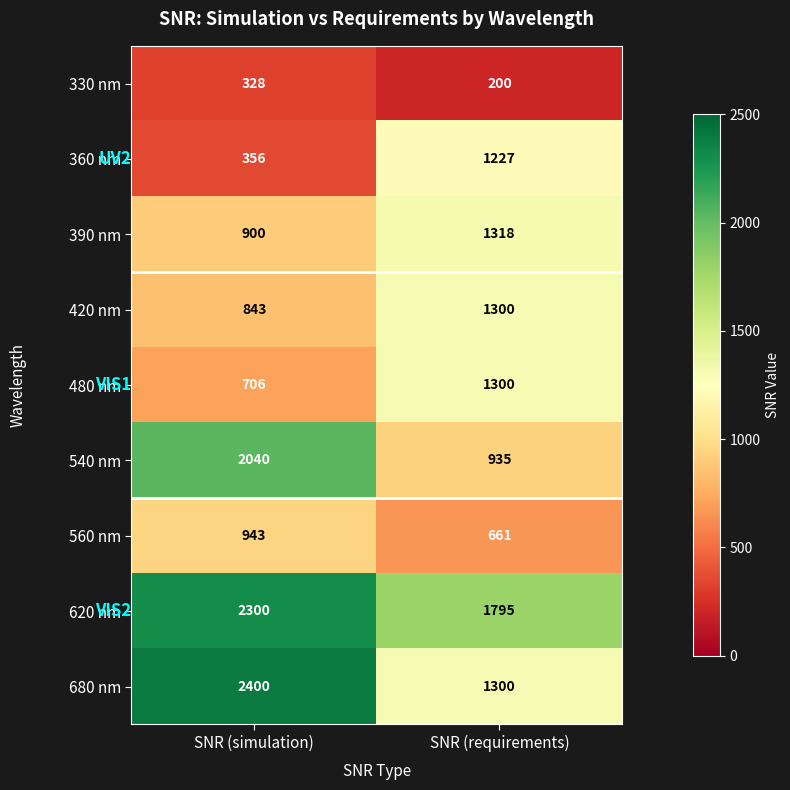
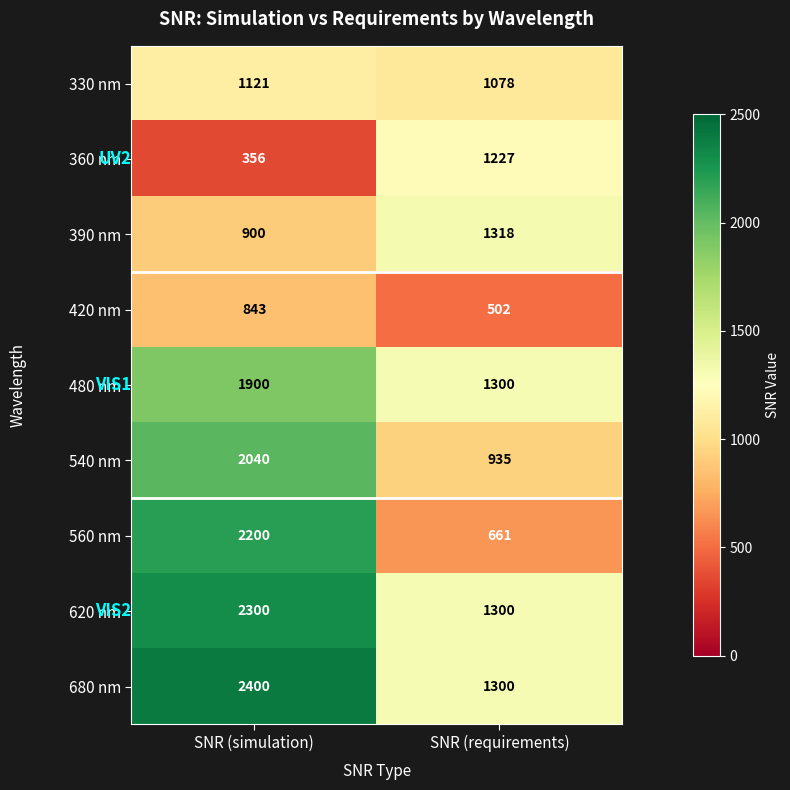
  {
    "330 nm": {
-     "SNR (simulation)": 328,
-     "SNR (requirements)": 200
+     "SNR (simulation)": 1121,
+     "SNR (requirements)": 1078
    },
    "360 nm": {
      "SNR (simulation)": 356,
      "SNR (requirements)": 1227
    },
    "390 nm": {
      "SNR (simulation)": 900,
      "SNR (requirements)": 1318
    },
    "420 nm": {
      "SNR (simulation)": 843,
-     "SNR (requirements)": 1300
+     "SNR (requirements)": 502
    },
    "480 nm": {
-     "SNR (simulation)": 706,
+     "SNR (simulation)": 1900,
      "SNR (requirements)": 1300
    },
    "540 nm": {
      "SNR (simulation)": 2040,
      "SNR (requirements)": 935
    },
    "560 nm": {
-     "SNR (simulation)": 943,
+     "SNR (simulation)": 2200,
      "SNR (requirements)": 661
    },
    "620 nm": {
      "SNR (simulation)": 2300,
-     "SNR (requirements)": 1795
+     "SNR (requirements)": 1300
    },
    "680 nm": {
      "SNR (simulation)": 2400,
      "SNR (requirements)": 1300
    }
  }
